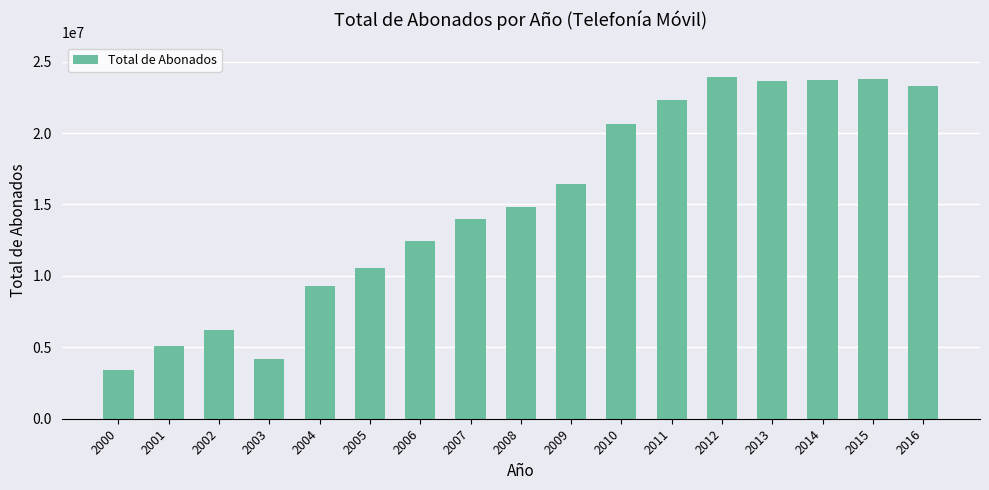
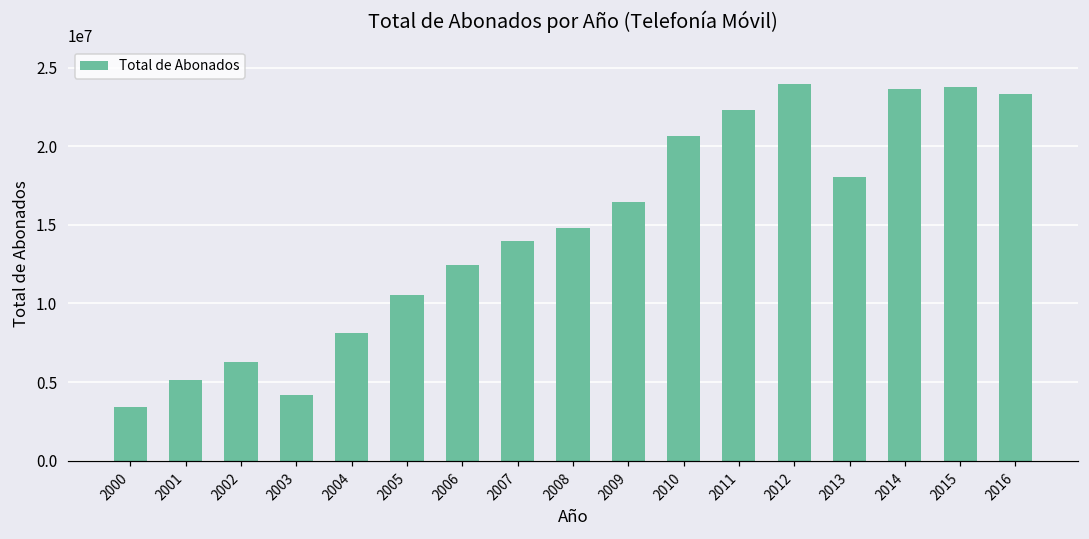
  {
    "2000": 3400000,
    "2001": 5100000,
    "2002": 6200000,
    "2003": 4200000,
-   "2004": 9300000,
+   "2004": 8100000,
    "2005": 10600000,
    "2006": 12500000,
    "2007": 14000000,
    "2008": 14800000,
    "2009": 16500000,
    "2010": 20700000,
    "2011": 22300000,
    "2012": 23900000,
-   "2013": 23700000,
+   "2013": 18000000,
    "2014": 23700000,
    "2015": 23800000,
    "2016": 23300000
  }
